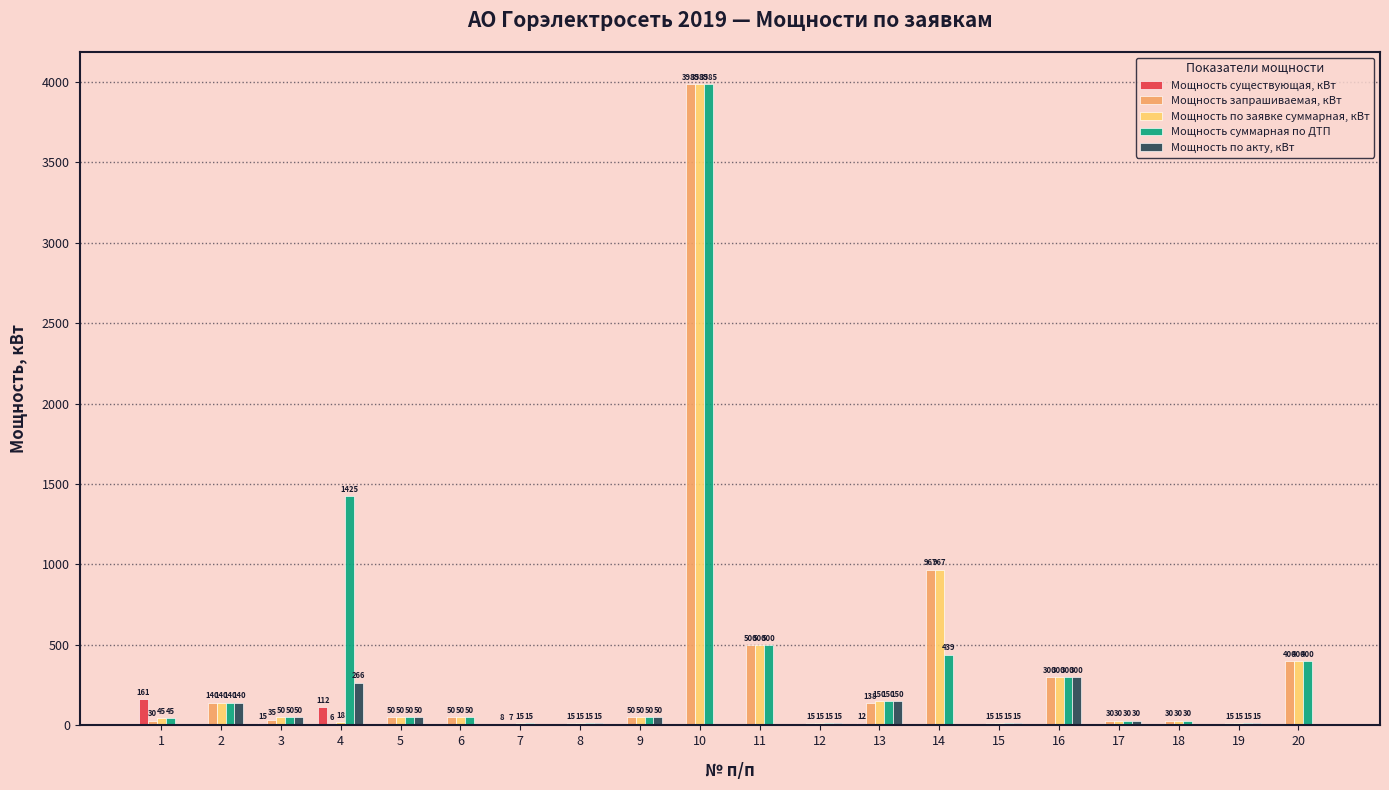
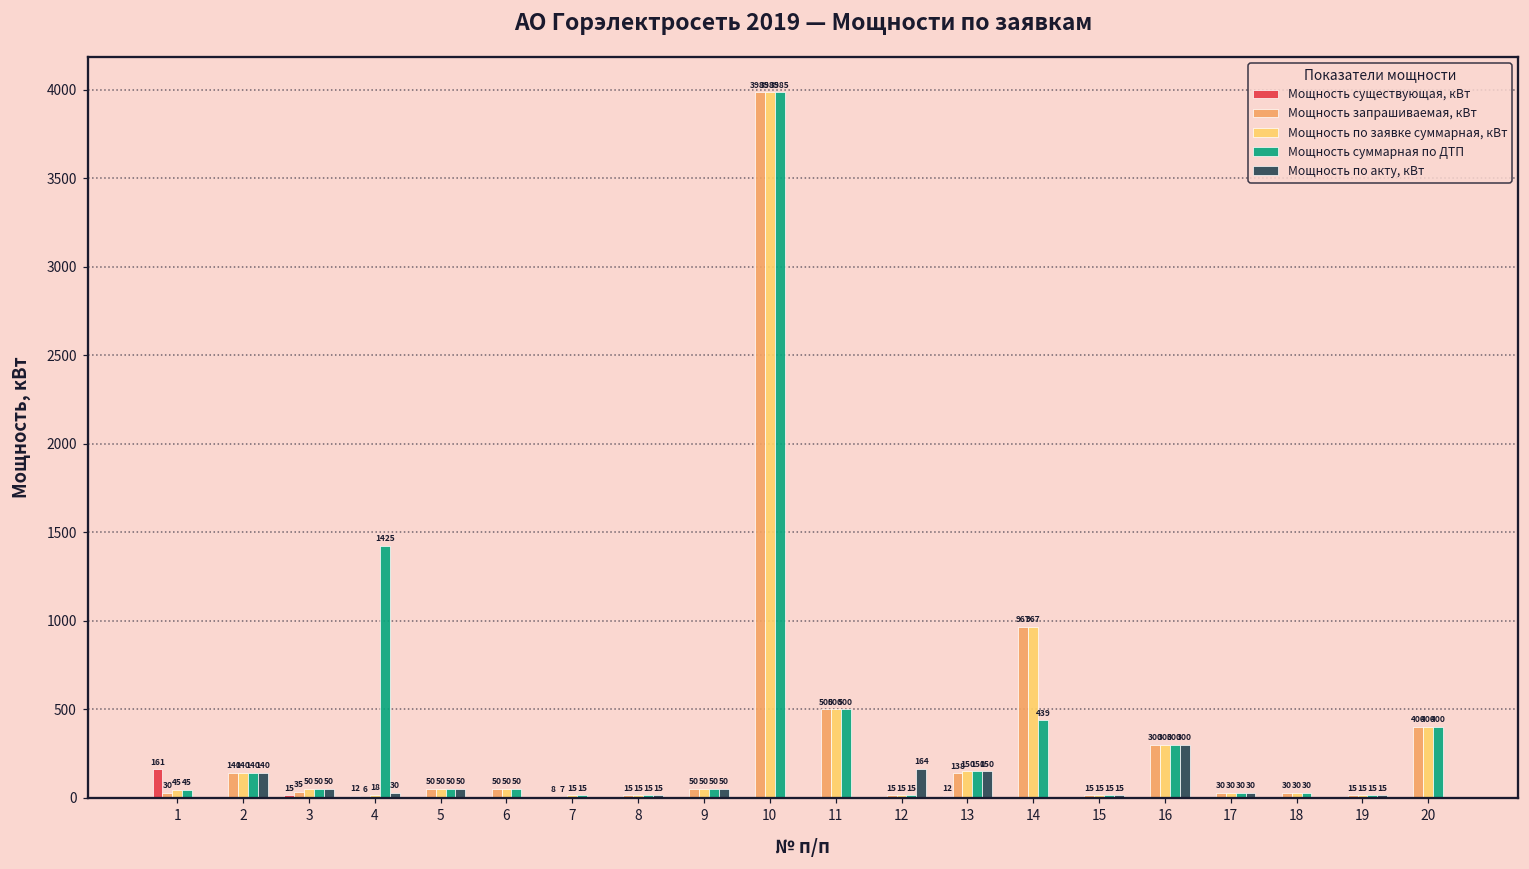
  {
    "Мощность существующая, кВт": {
      "1": 161,
      "3": 15,
-     "4": 112,
+     "4": 12,
      "7": 8,
      "13": 12
    },
    "Мощность суммарная по ДТП": {
      "1": 45,
      "3": 50,
      "4": 1425,
      "5": 50,
      "6": 50,
      "7": 15,
      "8": 15,
      "9": 50,
      "12": 15,
      "14": 439,
      "15": 15,
      "17": 30,
      "18": 30,
      "19": 15
    },
    "Мощность по акту, кВт": {
      "3": 50,
-     "4": 266,
+     "4": 30,
      "5": 50,
      "8": 15,
      "9": 50,
-     "12": 15,
+     "12": 164,
      "15": 15,
      "17": 30,
      "19": 15
    }
  }
